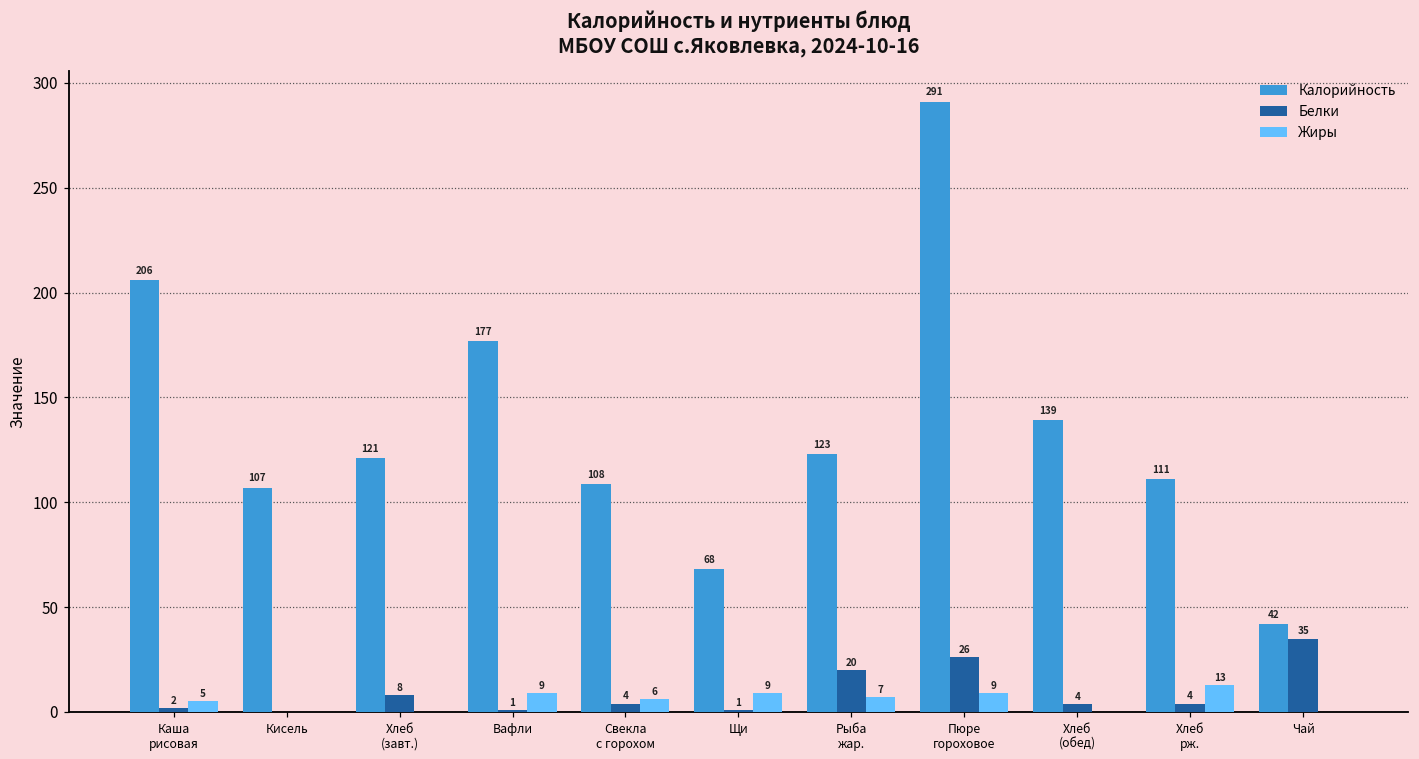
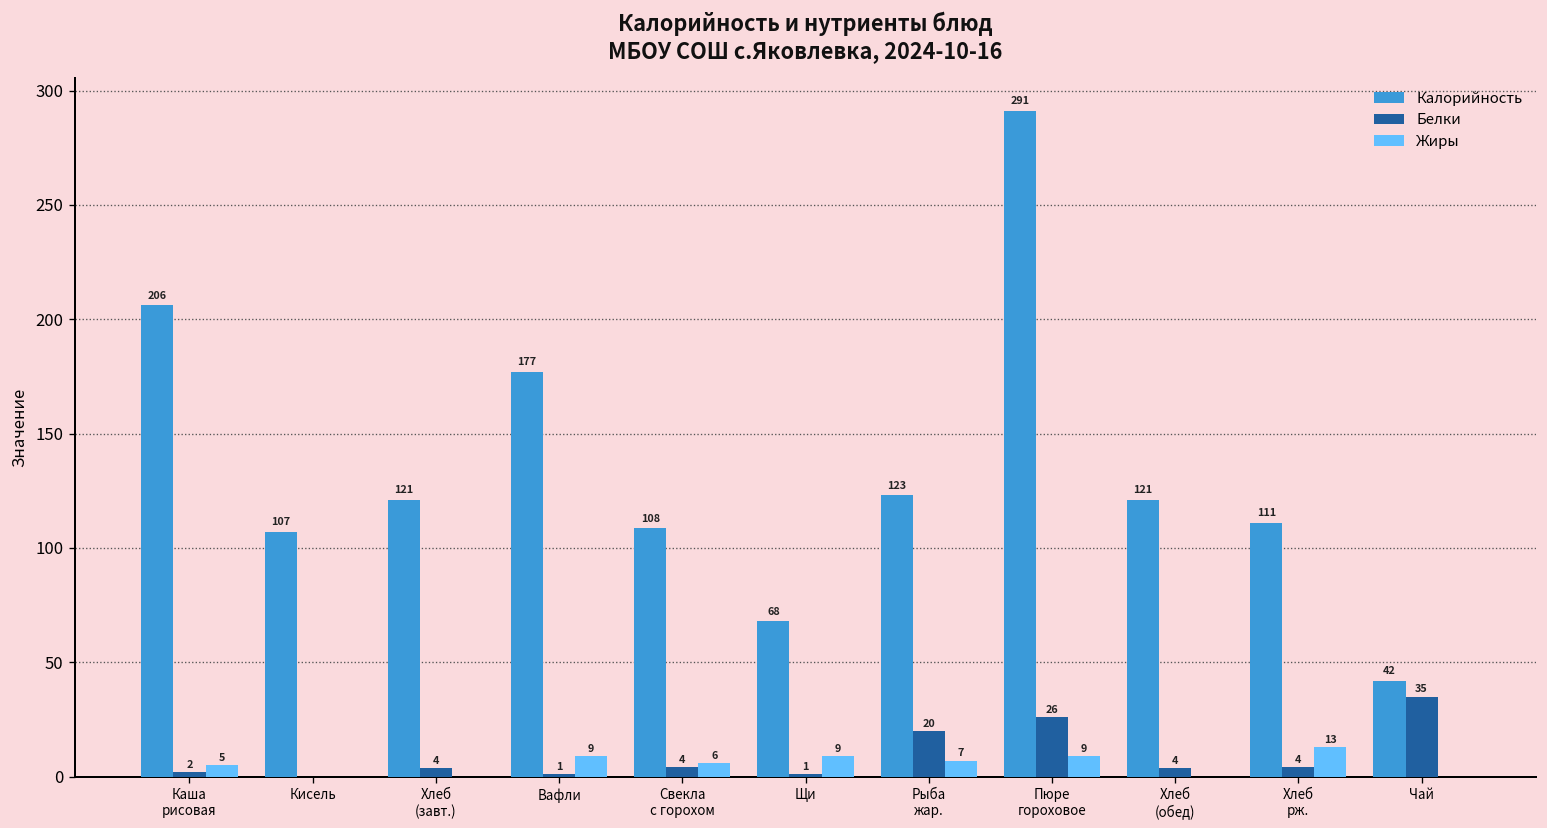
  {
    "Калорийность": {
      "Каша рисовая": 206,
      "Кисель": 107,
      "Хлеб (завт.)": 121,
      "Вафли": 177,
      "Свекла с горохом": 108,
      "Щи": 68,
      "Рыба жар.": 123,
      "Пюре гороховое": 291,
-     "Хлеб (обед)": 139,
+     "Хлеб (обед)": 121,
      "Хлеб рж.": 111,
      "Чай": 42
    },
    "Белки": {
      "Каша рисовая": 2,
-     "Хлеб (завт.)": 8,
+     "Хлеб (завт.)": 4,
      "Вафли": 1,
      "Свекла с горохом": 4,
      "Щи": 1,
      "Рыба жар.": 20,
      "Пюре гороховое": 26,
      "Хлеб (обед)": 4,
      "Хлеб рж.": 4,
      "Чай": 35
    },
    "Жиры": {
      "Каша рисовая": 5,
      "Вафли": 9,
      "Свекла с горохом": 6,
      "Щи": 9,
      "Рыба жар.": 7,
      "Пюре гороховое": 9,
      "Хлеб рж.": 13
    }
  }
